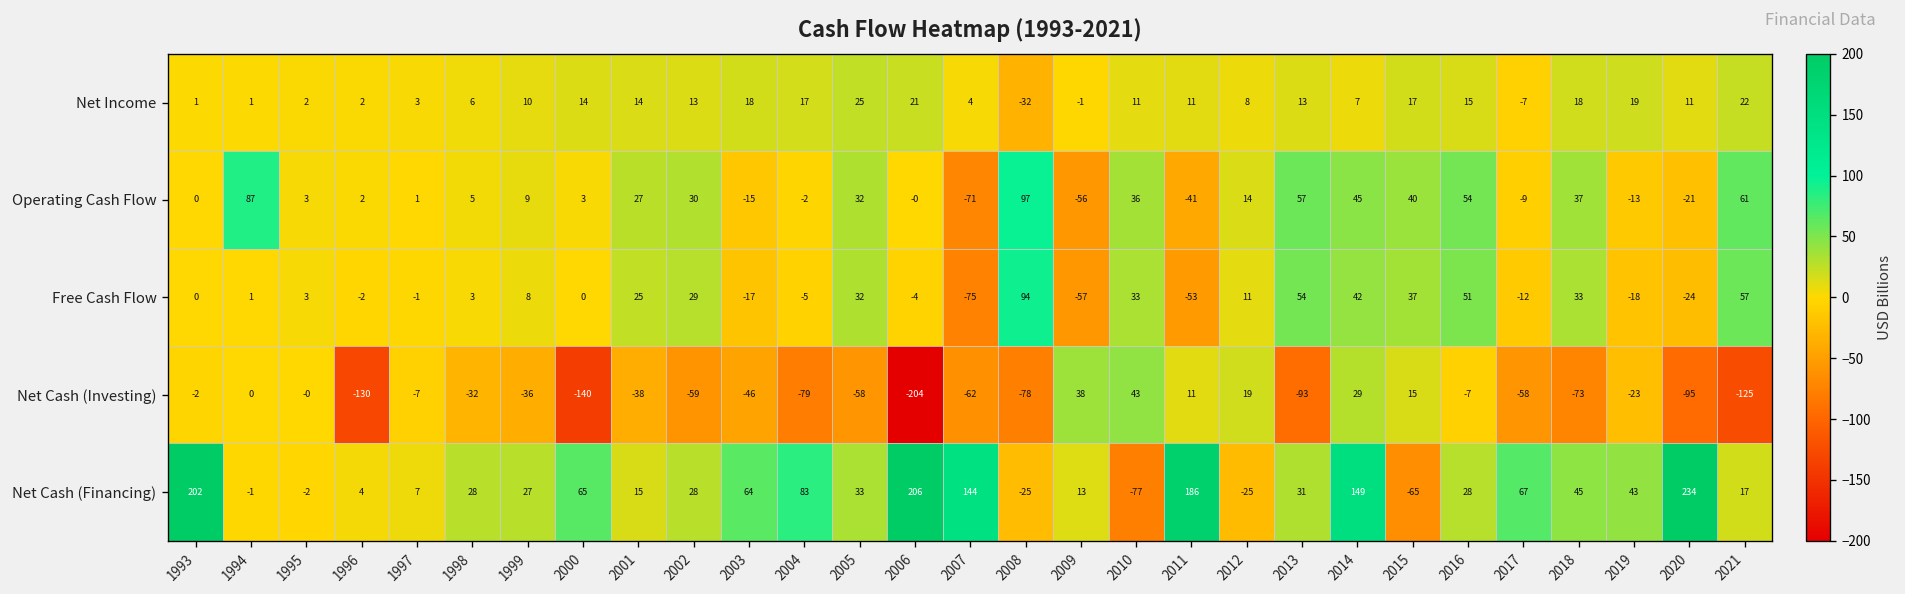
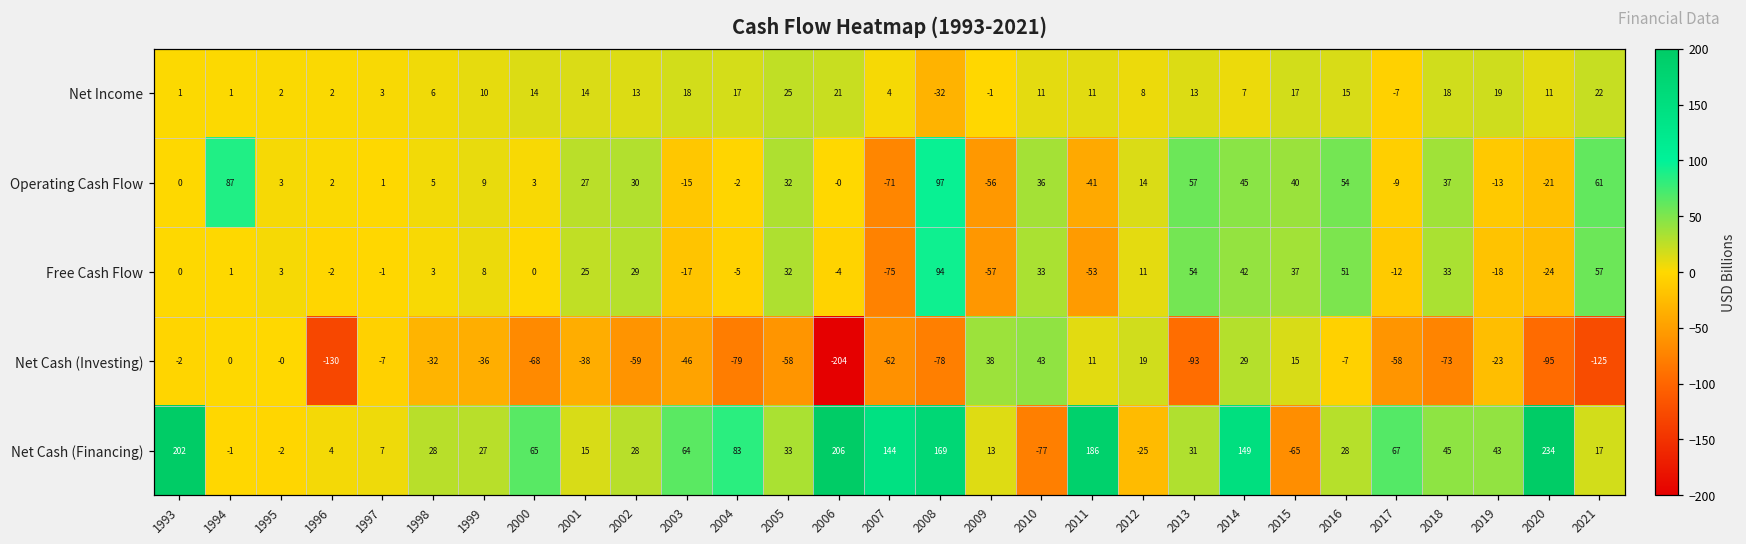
  {
    "Net Income": {
      "1993": 1,
      "1994": 1,
      "1995": 2,
      "1996": 2,
      "1997": 3,
      "1998": 6,
      "1999": 10,
      "2000": 14,
      "2001": 14,
      "2002": 13,
      "2003": 18,
      "2004": 17,
      "2005": 25,
      "2006": 21,
      "2007": 4,
      "2008": -32,
      "2009": -1,
      "2010": 11,
      "2011": 11,
      "2012": 8,
      "2013": 13,
      "2014": 7,
      "2015": 17,
      "2016": 15,
      "2017": -7,
      "2018": 18,
      "2019": 19,
      "2020": 11,
      "2021": 22
    },
    "Operating Cash Flow": {
      "1993": 0,
      "1994": 87,
      "1995": 3,
      "1996": 2,
      "1997": 1,
      "1998": 5,
      "1999": 9,
      "2000": 3,
      "2001": 27,
      "2002": 30,
      "2003": -15,
      "2004": -2,
      "2005": 32,
      "2006": -0,
      "2007": -71,
      "2008": 97,
      "2009": -56,
      "2010": 36,
      "2011": -41,
      "2012": 14,
      "2013": 57,
      "2014": 45,
      "2015": 40,
      "2016": 54,
      "2017": -9,
      "2018": 37,
      "2019": -13,
      "2020": -21,
      "2021": 61
    },
    "Free Cash Flow": {
      "1993": 0,
      "1994": 1,
      "1995": 3,
      "1996": -2,
      "1997": -1,
      "1998": 3,
      "1999": 8,
      "2000": 0,
      "2001": 25,
      "2002": 29,
      "2003": -17,
      "2004": -5,
      "2005": 32,
      "2006": -4,
      "2007": -75,
      "2008": 94,
      "2009": -57,
      "2010": 33,
      "2011": -53,
      "2012": 11,
      "2013": 54,
      "2014": 42,
      "2015": 37,
      "2016": 51,
      "2017": -12,
      "2018": 33,
      "2019": -18,
      "2020": -24,
      "2021": 57
    },
    "Net Cash (Investing)": {
      "1993": -2,
      "1994": 0,
      "1995": -0,
      "1996": -130,
      "1997": -7,
      "1998": -32,
      "1999": -36,
-     "2000": -140,
+     "2000": -68,
      "2001": -38,
      "2002": -59,
      "2003": -46,
      "2004": -79,
      "2005": -58,
      "2006": -204,
      "2007": -62,
      "2008": -78,
      "2009": 38,
      "2010": 43,
      "2011": 11,
      "2012": 19,
      "2013": -93,
      "2014": 29,
      "2015": 15,
      "2016": -7,
      "2017": -58,
      "2018": -73,
      "2019": -23,
      "2020": -95,
      "2021": -125
    },
    "Net Cash (Financing)": {
      "1993": 202,
      "1994": -1,
      "1995": -2,
      "1996": 4,
      "1997": 7,
      "1998": 28,
      "1999": 27,
      "2000": 65,
      "2001": 15,
      "2002": 28,
      "2003": 64,
      "2004": 83,
      "2005": 33,
      "2006": 206,
      "2007": 144,
-     "2008": -25,
+     "2008": 169,
      "2009": 13,
      "2010": -77,
      "2011": 186,
      "2012": -25,
      "2013": 31,
      "2014": 149,
      "2015": -65,
      "2016": 28,
      "2017": 67,
      "2018": 45,
      "2019": 43,
      "2020": 234,
      "2021": 17
    }
  }
